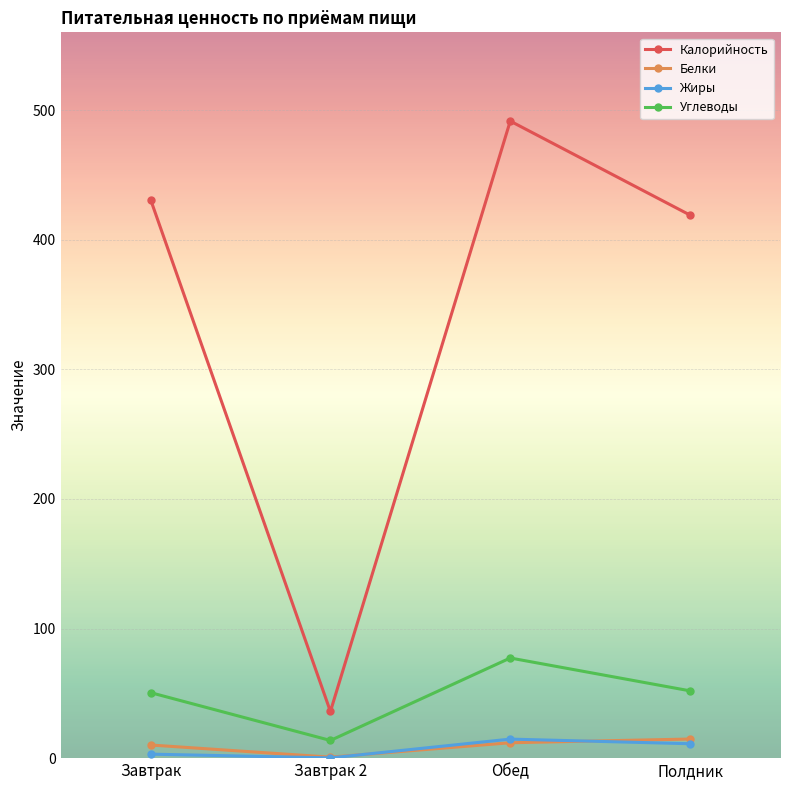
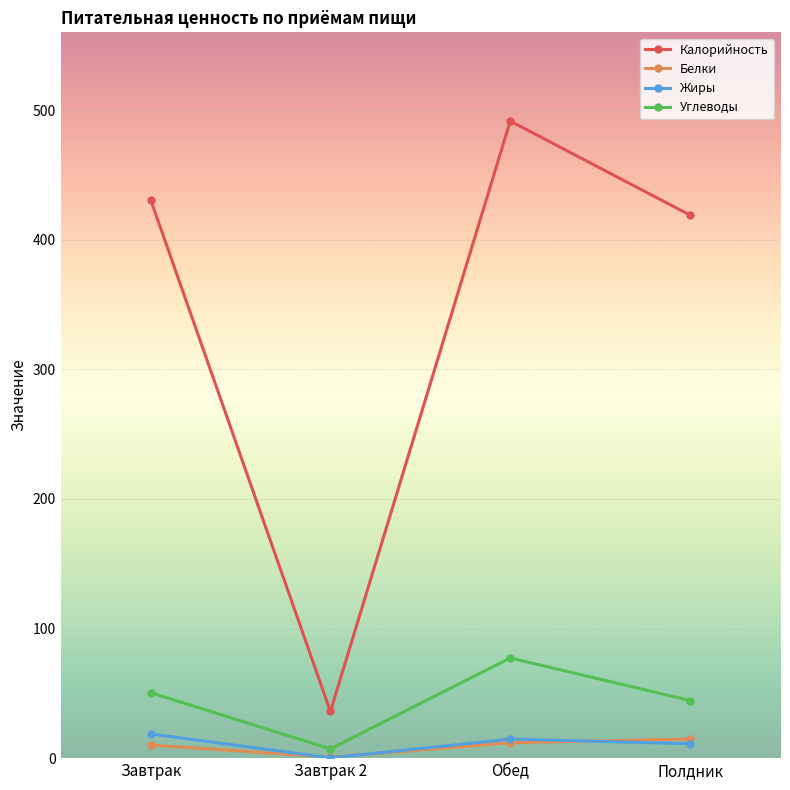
  {
    "Жиры": {
-     "Завтрак": 3,
+     "Завтрак": 19,
      "Обед": 15,
      "Полдник": 11
    },
    "Углеводы": {
      "Завтрак": 51,
-     "Завтрак 2": 14,
+     "Завтрак 2": 7,
      "Обед": 77,
-     "Полдник": 52
+     "Полдник": 44
    }
  }
